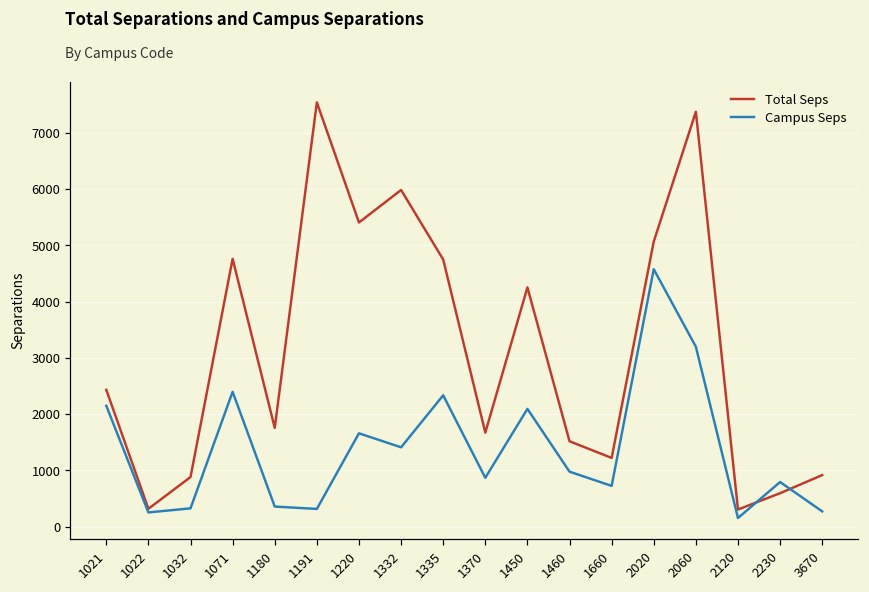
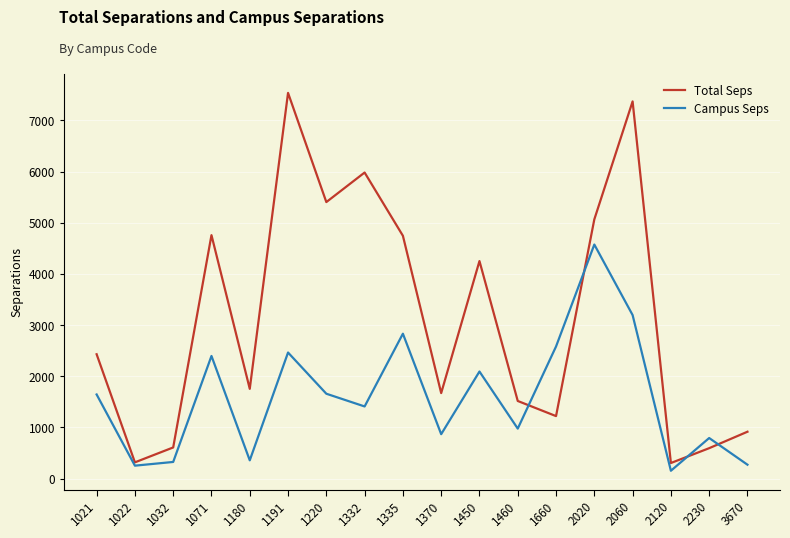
  {
    "Total Seps": {
      "1021": 2400,
      "1022": 300,
-     "1032": 900,
+     "1032": 600,
      "1071": 4800,
      "1180": 1800,
      "1191": 7500,
      "1220": 5400,
      "1332": 6000,
      "1335": 4700,
      "1370": 1700,
      "1450": 4300,
      "1460": 1500,
      "1660": 1200,
      "2020": 5100,
      "2060": 7400,
      "2120": 300,
      "2230": 600,
      "3670": 900
    },
    "Campus Seps": {
-     "1021": 2100,
+     "1021": 1600,
      "1022": 300,
      "1032": 300,
      "1071": 2400,
      "1180": 400,
-     "1191": 300,
+     "1191": 2500,
      "1220": 1700,
      "1332": 1400,
-     "1335": 2300,
+     "1335": 2800,
      "1370": 900,
      "1450": 2100,
      "1460": 1000,
-     "1660": 700,
+     "1660": 2600,
      "2020": 4600,
      "2060": 3200,
      "2120": 200,
      "2230": 800,
      "3670": 300
    }
  }
